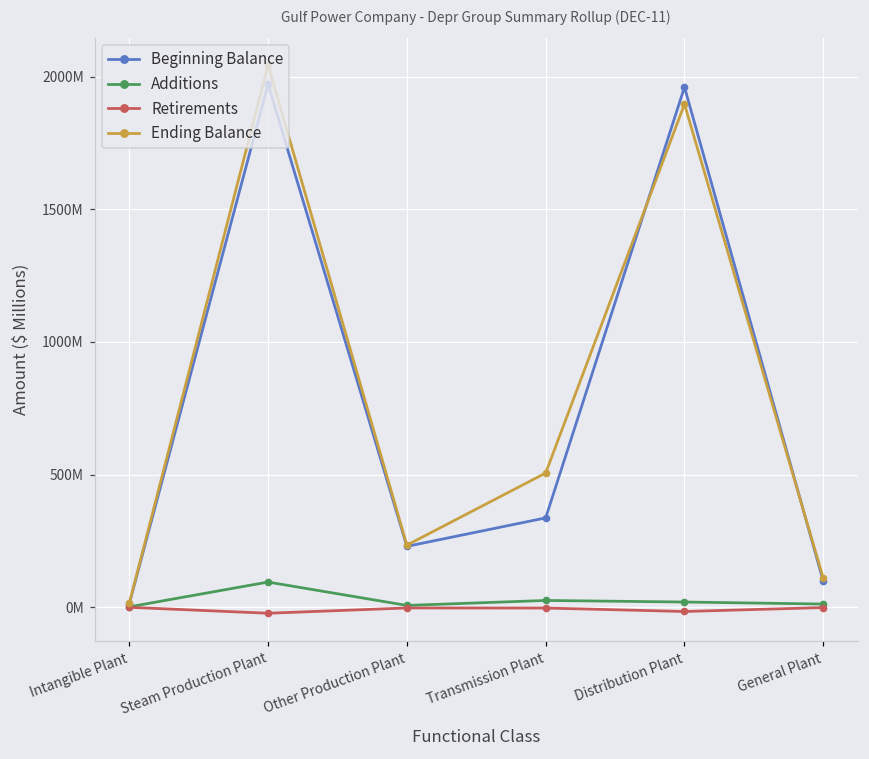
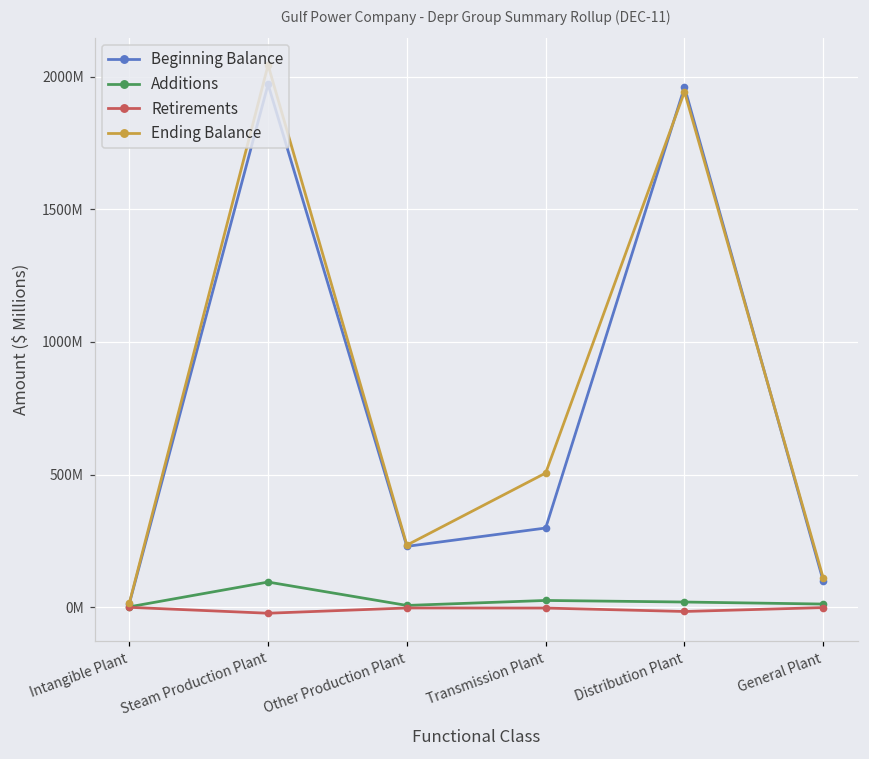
  {
    "Beginning Balance": {
-     "Transmission Plant": 340000000,
+     "Transmission Plant": 300000000,
      "Distribution Plant": 1960000000,
      "General Plant": 100000000
    },
    "Additions": {
      "Steam Production Plant": 100000000,
      "Transmission Plant": 30000000,
      "Distribution Plant": 20000000,
      "General Plant": 10000000
    },
    "Retirements": {
      "Steam Production Plant": -20000000,
      "Transmission Plant": 0,
      "Distribution Plant": -20000000,
      "General Plant": 0
    },
    "Ending Balance": {
      "Transmission Plant": 510000000,
-     "Distribution Plant": 1900000000,
+     "Distribution Plant": 1940000000,
      "General Plant": 110000000
    }
  }
